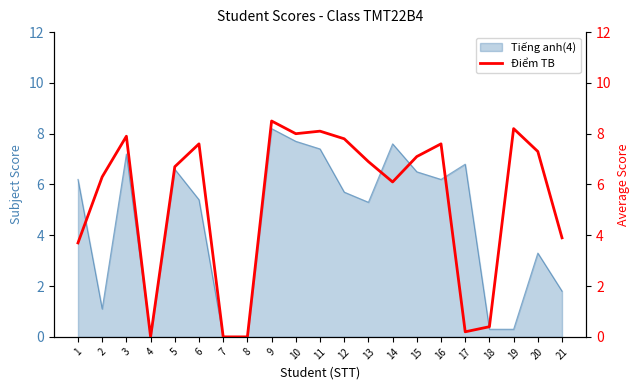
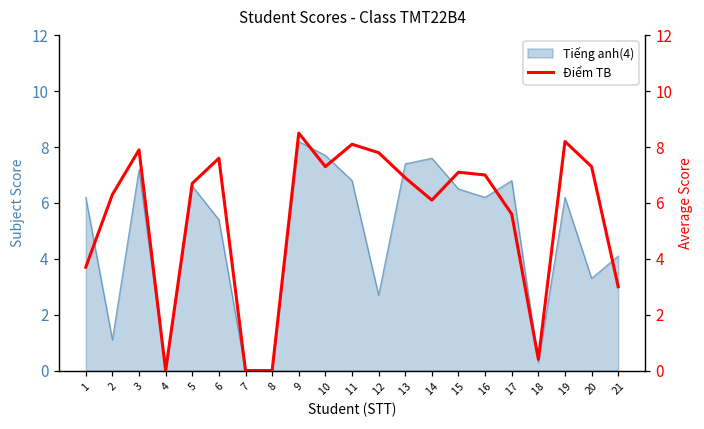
  {
    "Tiếng anh(4)": {
      "1": 6.2,
      "2": 1.1,
      "3": 7.2,
      "4": 0.0,
      "5": 6.6,
      "6": 5.4,
      "7": 0.0,
      "8": 0.0,
      "9": 8.2,
      "10": 7.7,
-     "11": 7.4,
-     "12": 5.7,
-     "13": 5.3,
+     "11": 6.8,
+     "12": 2.7,
+     "13": 7.4,
      "14": 7.6,
      "15": 6.5,
      "16": 6.2,
      "17": 6.8,
      "18": 0.3,
-     "19": 0.3,
+     "19": 6.2,
      "20": 3.3,
-     "21": 1.8
+     "21": 4.1
    },
    "Điểm TB": {
      "1": 3.7,
      "2": 6.3,
      "3": 7.9,
      "4": 0.0,
      "5": 6.7,
      "6": 7.6,
      "7": 0.0,
      "8": 0.0,
      "9": 8.5,
-     "10": 8.0,
+     "10": 7.3,
      "11": 8.1,
      "12": 7.8,
      "13": 6.9,
      "14": 6.1,
      "15": 7.1,
-     "16": 7.6,
-     "17": 0.2,
+     "16": 7.0,
+     "17": 5.6,
      "18": 0.4,
      "19": 8.2,
      "20": 7.3,
-     "21": 3.9
+     "21": 3.0
    }
  }
